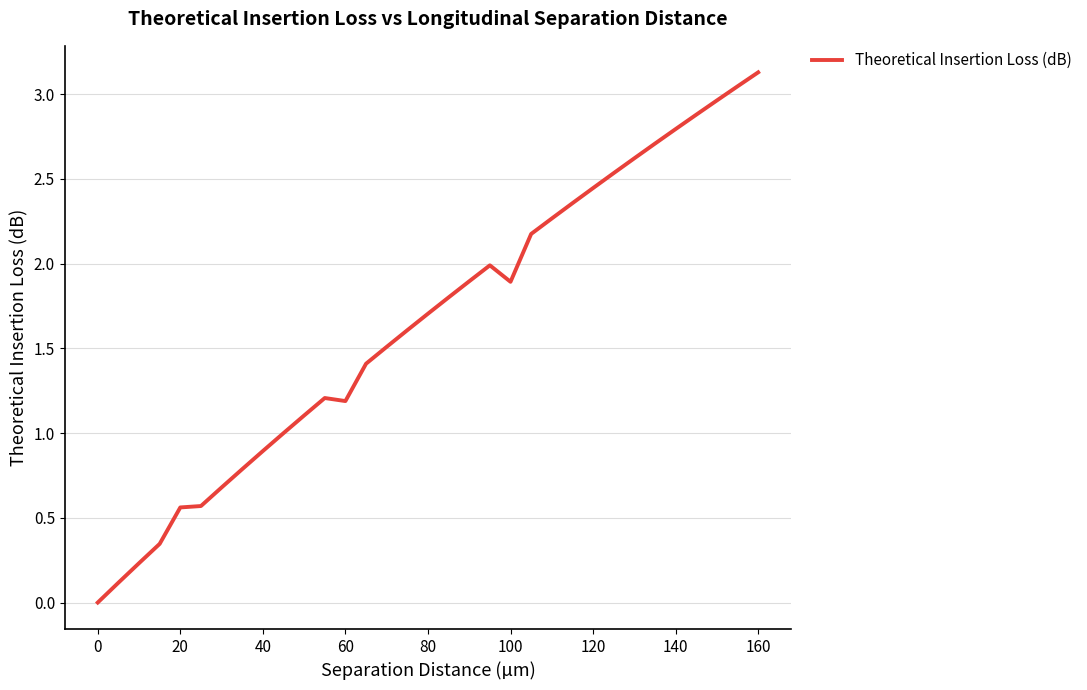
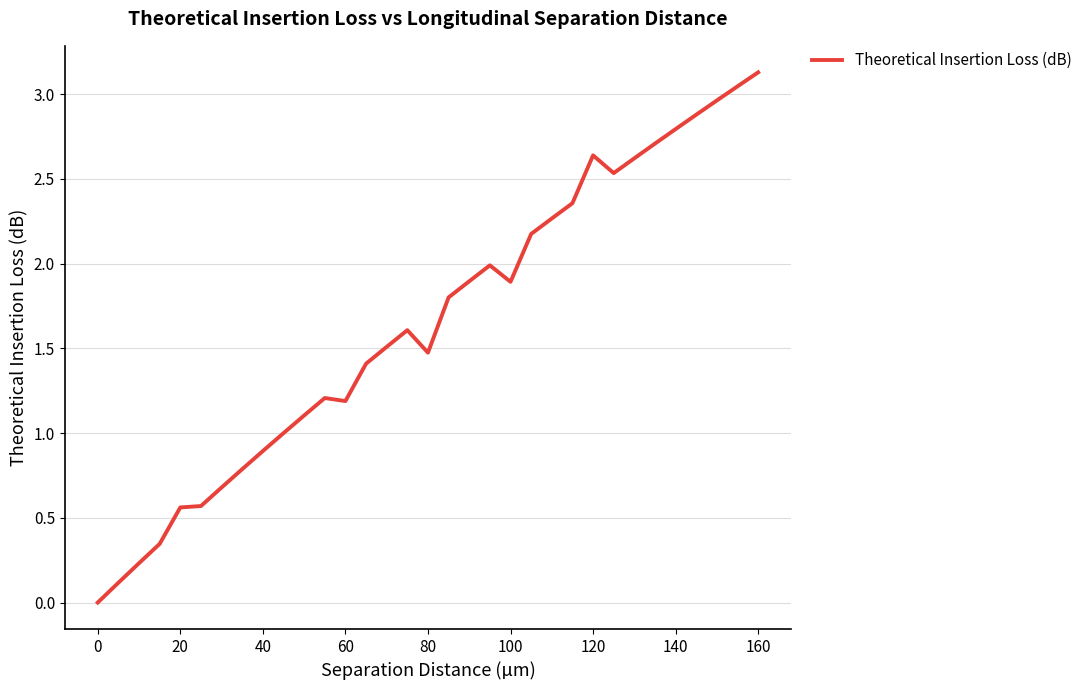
  {
    "0": 0.00,
    "20": 0.56,
    "40": 0.89,
    "60": 1.19,
-   "80": 1.70,
+   "80": 1.47,
    "100": 1.89,
-   "120": 2.45,
+   "120": 2.64,
    "140": 2.79,
    "160": 3.13
  }
